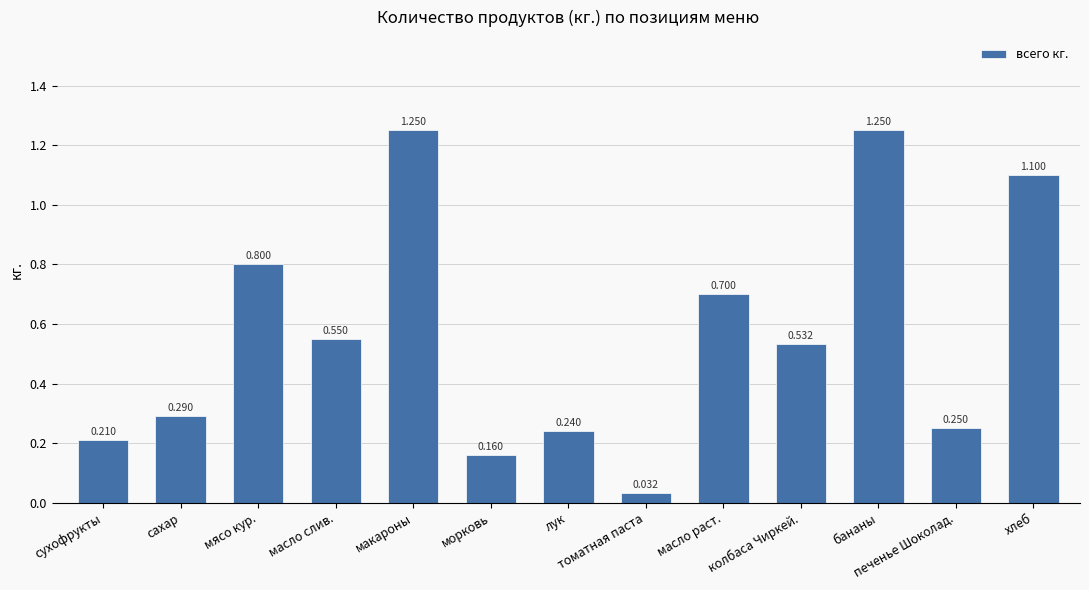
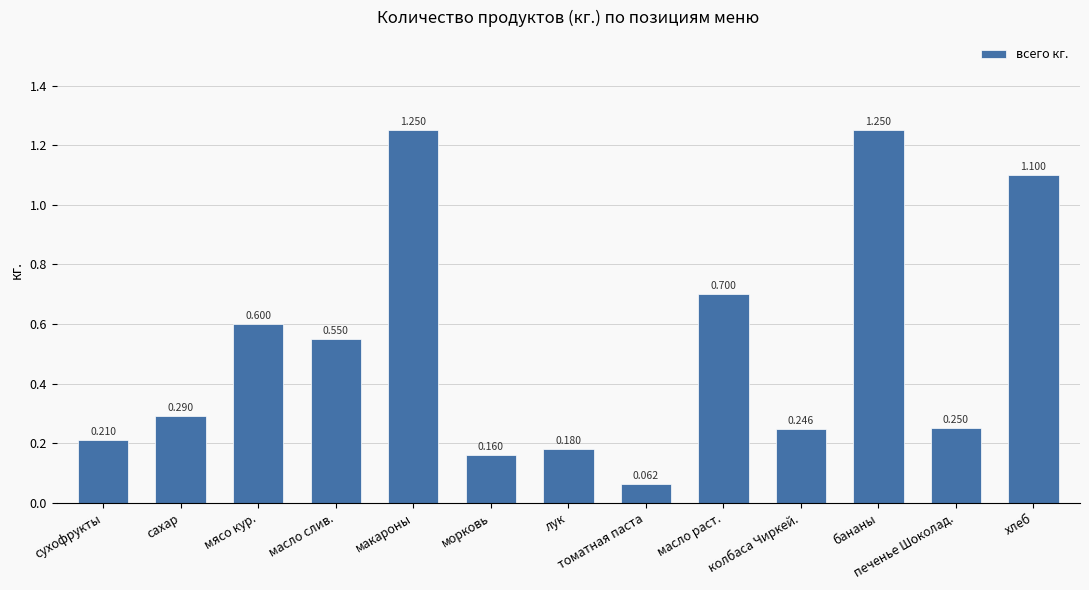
  {
    "сухофрукты": 0.210,
    "сахар": 0.290,
-   "мясо кур.": 0.800,
+   "мясо кур.": 0.600,
    "масло слив.": 0.550,
    "макароны": 1.250,
    "морковь": 0.160,
-   "лук": 0.240,
-   "томатная паста": 0.032,
+   "лук": 0.180,
+   "томатная паста": 0.062,
    "масло раст.": 0.700,
-   "колбаса Чиркей.": 0.532,
+   "колбаса Чиркей.": 0.246,
    "бананы": 1.250,
    "печенье Шоколад.": 0.250,
    "хлеб": 1.100
  }
